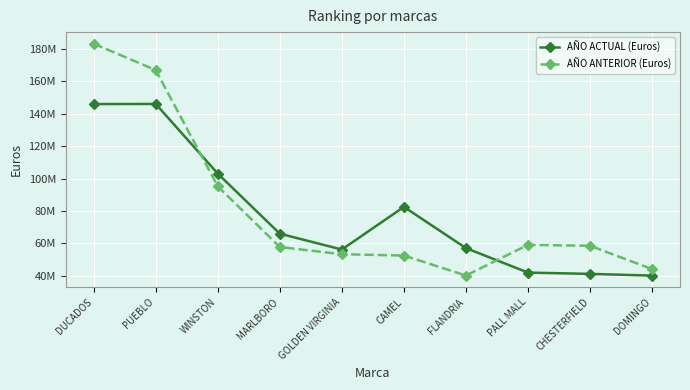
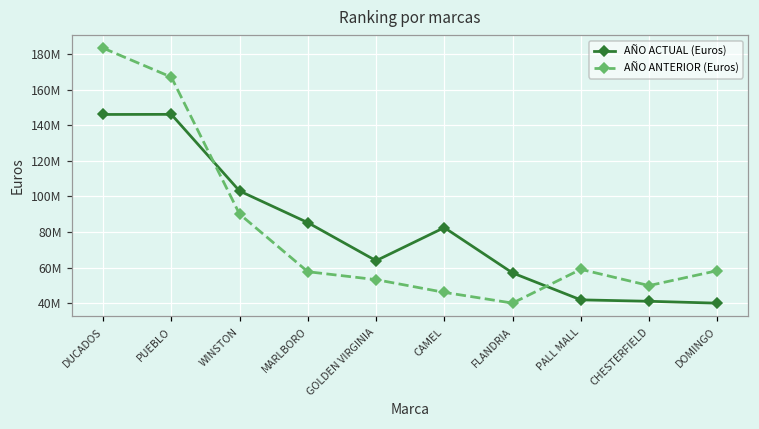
  {
    "AÑO ACTUAL (Euros)": {
      "DUCADOS": 146000000,
      "PUEBLO": 146000000,
      "WINSTON": 103000000,
-     "MARLBORO": 66000000,
-     "GOLDEN VIRGINIA": 56000000,
+     "MARLBORO": 85000000,
+     "GOLDEN VIRGINIA": 64000000,
      "CAMEL": 82000000,
      "FLANDRIA": 57000000,
      "PALL MALL": 42000000,
      "CHESTERFIELD": 41000000,
      "DOMINGO": 40000000
    },
    "AÑO ANTERIOR (Euros)": {
      "DUCADOS": 183000000,
      "PUEBLO": 167000000,
-     "WINSTON": 95000000,
+     "WINSTON": 90000000,
      "MARLBORO": 58000000,
      "GOLDEN VIRGINIA": 53000000,
-     "CAMEL": 52000000,
+     "CAMEL": 46000000,
      "FLANDRIA": 40000000,
      "PALL MALL": 59000000,
-     "CHESTERFIELD": 58000000,
-     "DOMINGO": 44000000
+     "CHESTERFIELD": 50000000,
+     "DOMINGO": 58000000
    }
  }
